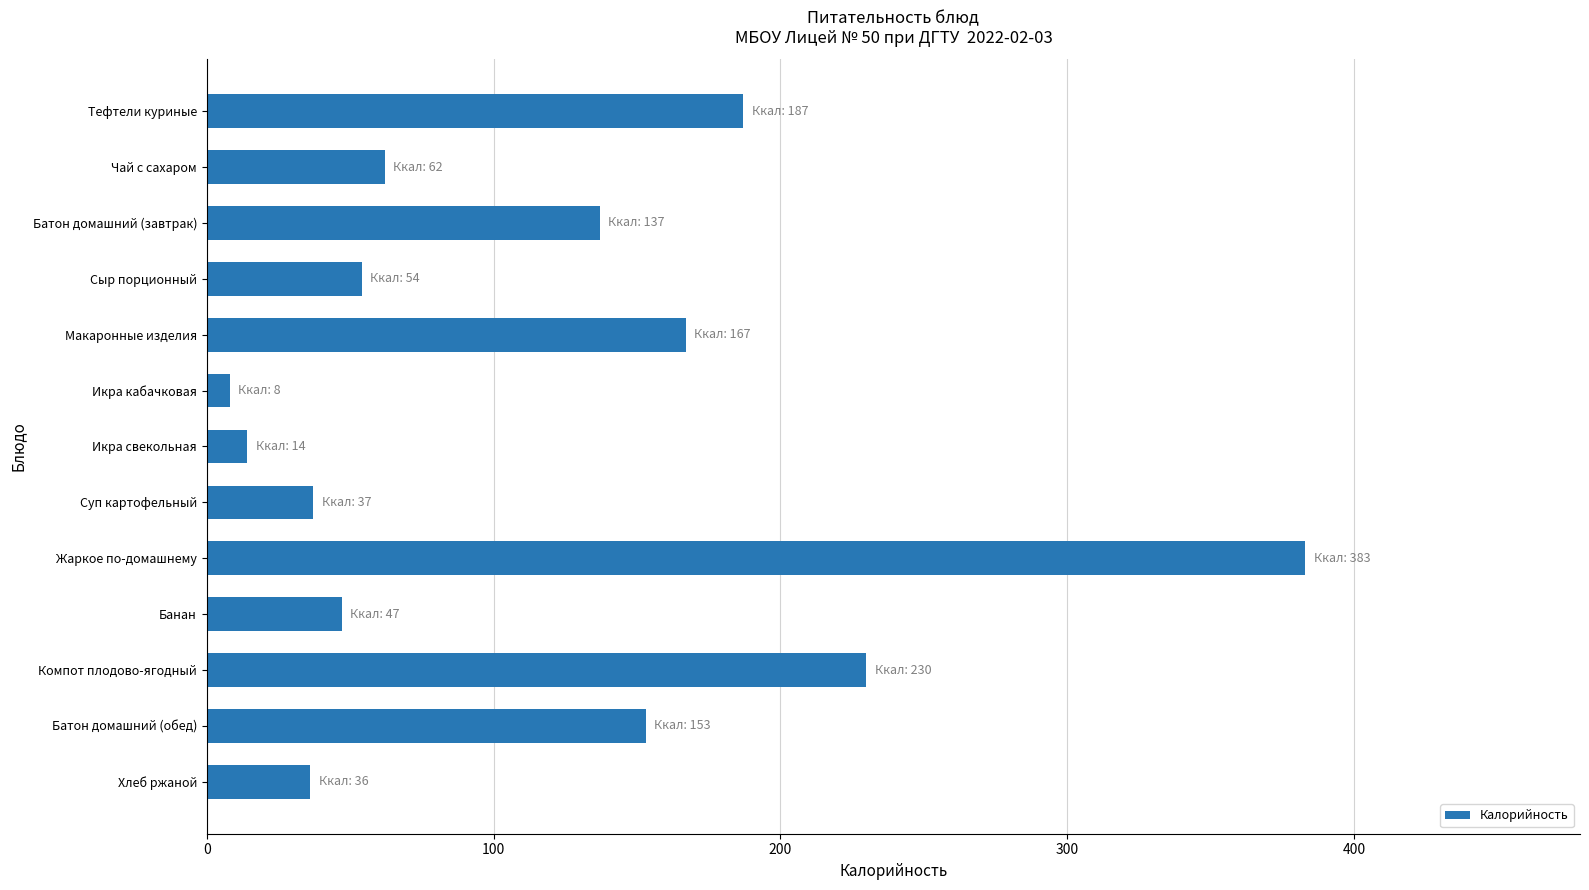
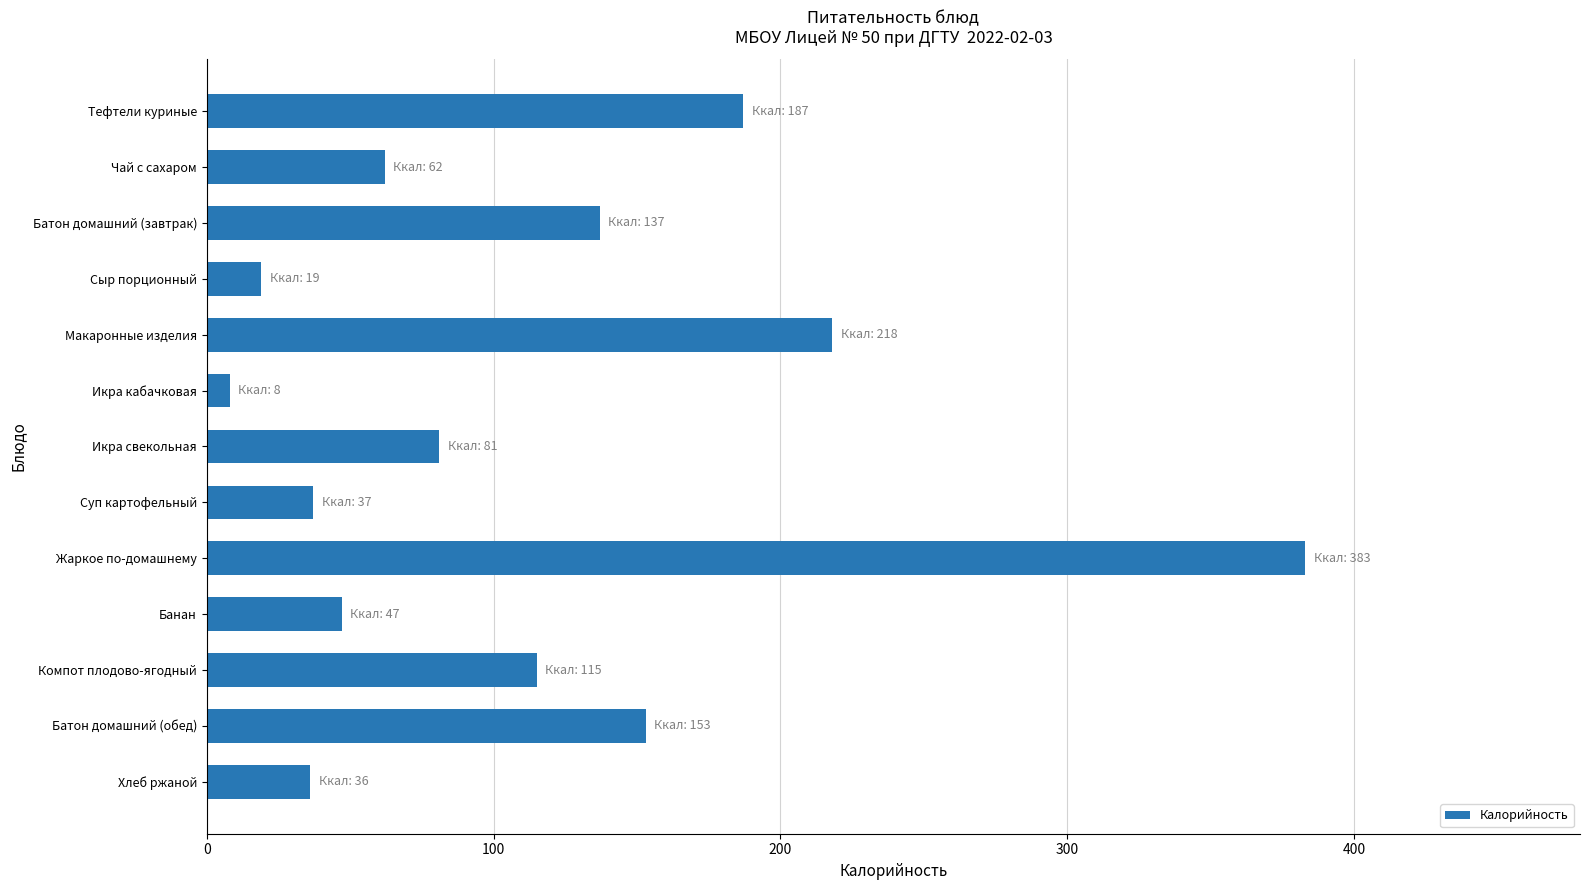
  {
    "Тефтели куриные": 187,
    "Чай с сахаром": 62,
    "Батон домашний (завтрак)": 137,
-   "Сыр порционный": 54,
-   "Макаронные изделия": 167,
+   "Сыр порционный": 19,
+   "Макаронные изделия": 218,
    "Икра кабачковая": 8,
-   "Икра свекольная": 14,
+   "Икра свекольная": 81,
    "Суп картофельный": 37,
    "Жаркое по-домашнему": 383,
    "Банан": 47,
-   "Компот плодово-ягодный": 230,
+   "Компот плодово-ягодный": 115,
    "Батон домашний (обед)": 153,
    "Хлеб ржаной": 36
  }
